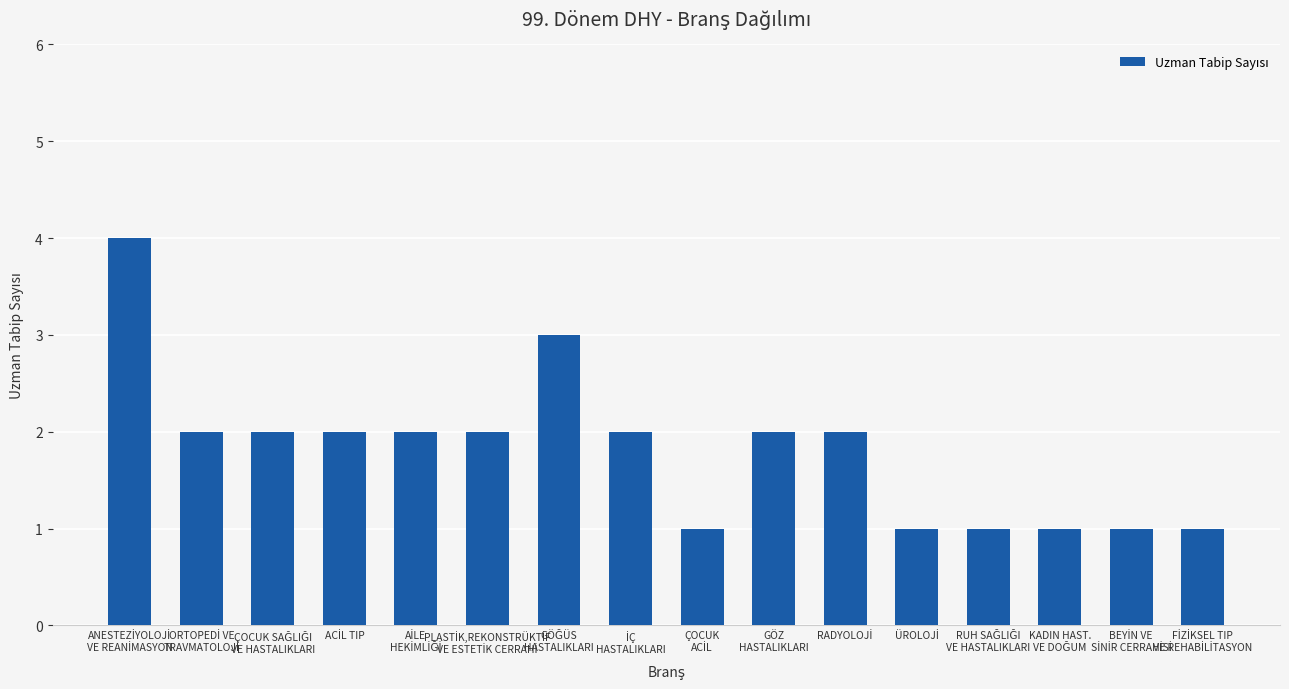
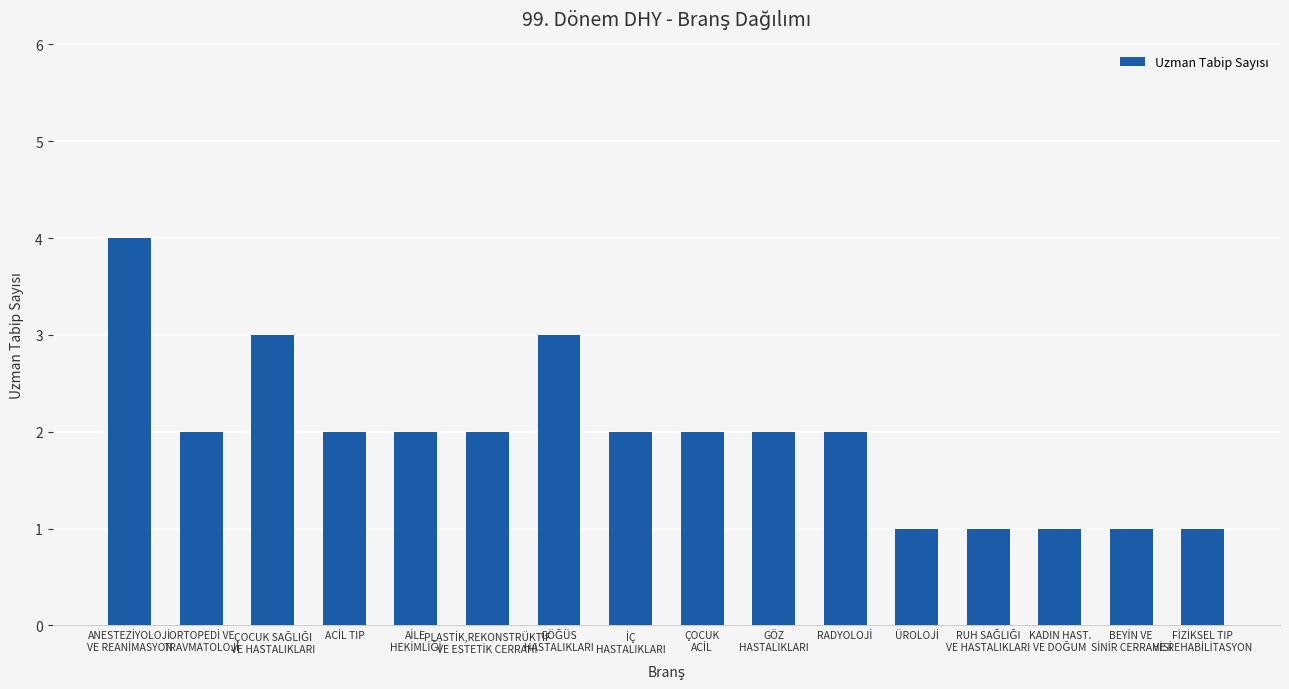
  {
    "ANESTEZİYOLOJİ VE REANİMASYON": 4,
    "ORTOPEDİ VE TRAVMATOLOJİ": 2,
-   "ÇOCUK SAĞLIĞI VE HASTALIKLARI": 2,
+   "ÇOCUK SAĞLIĞI VE HASTALIKLARI": 3,
    "ACİL TIP": 2,
    "İÇ HASTALIKLARI": 2,
-   "ÇOCUK ACİL": 1,
+   "ÇOCUK ACİL": 2,
    "GÖZ HASTALIKLARI": 2,
    "RADYOLOJİ": 2,
    "ÜROLOJİ": 1,
    "RUH SAĞLIĞI VE HASTALIKLARI": 1,
    "KADIN HAST. VE DOĞUM": 1
  }
